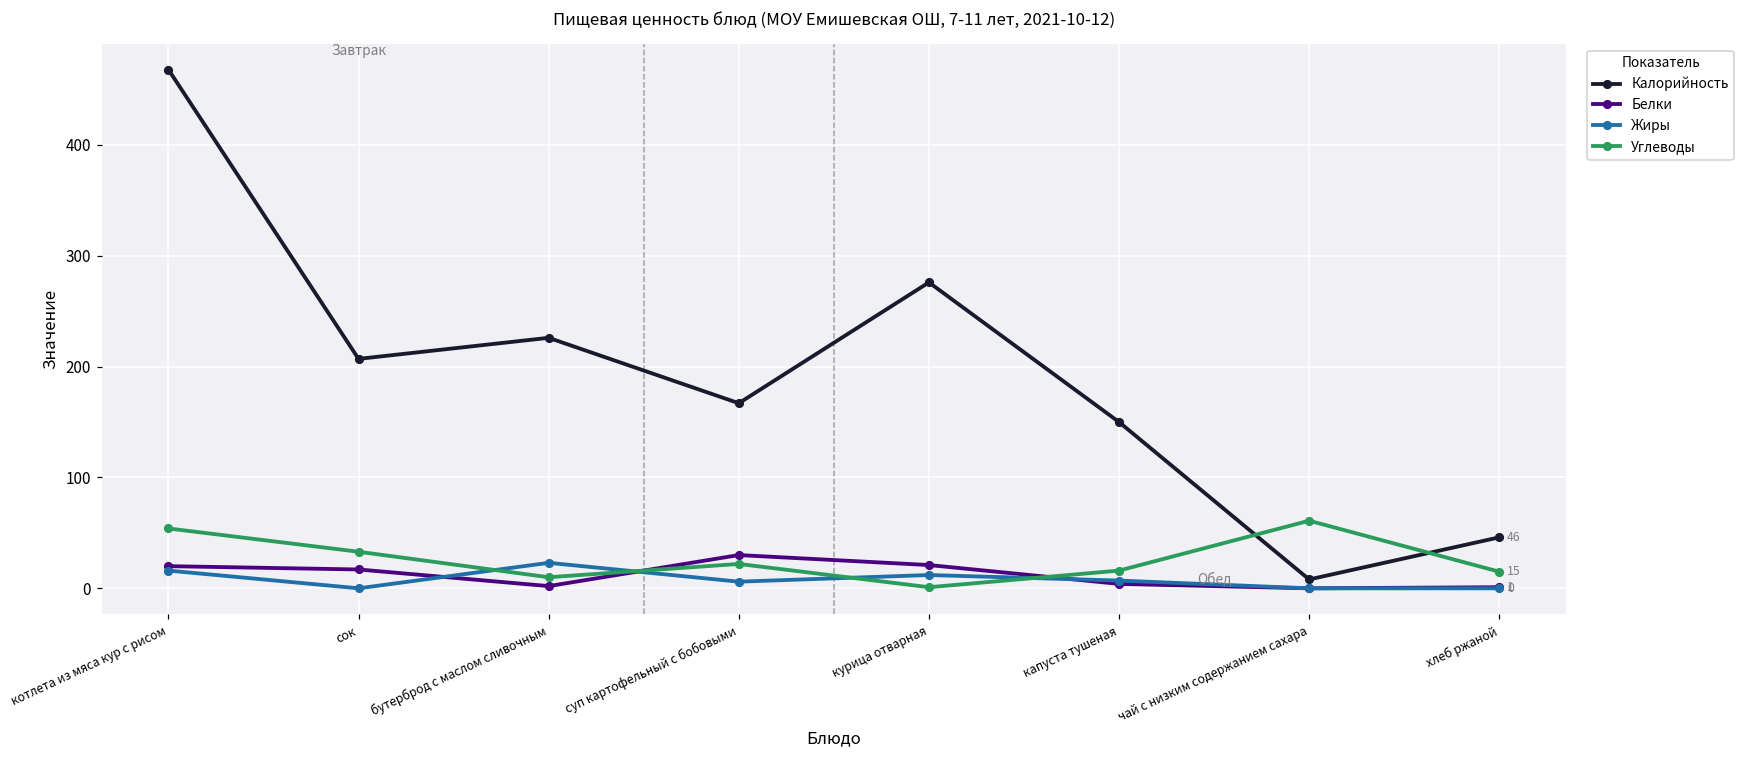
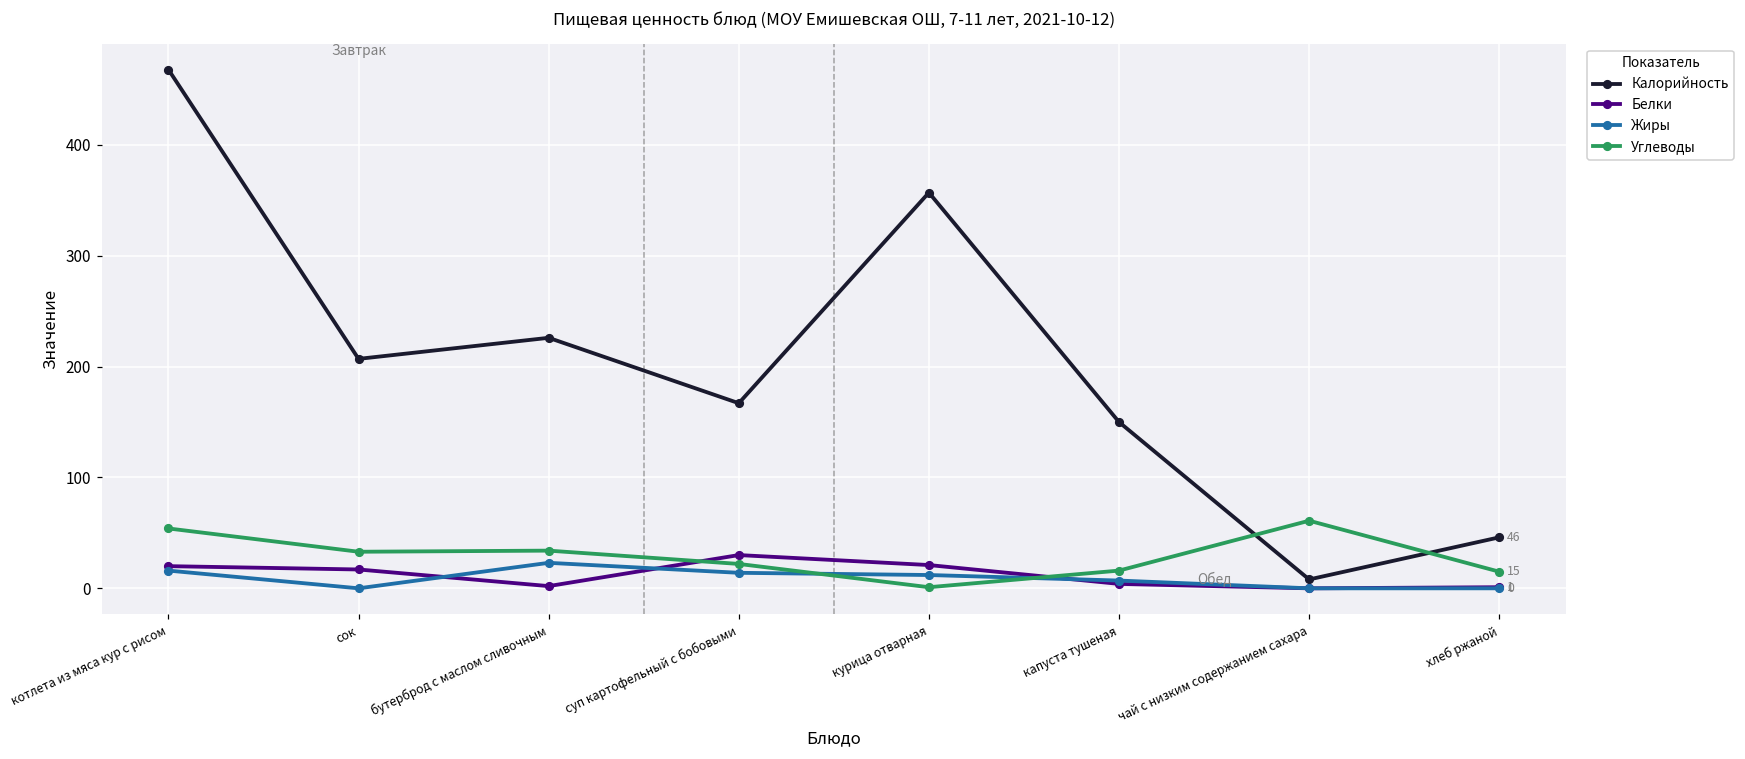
  {
    "Калорийность": {
      "котлета из мяса кур с рисом": 468,
      "сок": 207,
      "бутерброд с маслом сливочным": 226,
      "суп картофельный с бобовыми": 167,
-     "курица отварная": 276,
+     "курица отварная": 357,
      "капуста тушеная": 150,
      "чай с низким содержанием сахара": 8
    },
    "Белки": {
      "котлета из мяса кур с рисом": 20,
      "сок": 17,
      "бутерброд с маслом сливочным": 2,
      "суп картофельный с бобовыми": 30,
      "курица отварная": 21,
      "капуста тушеная": 4
    },
    "Жиры": {
      "котлета из мяса кур с рисом": 16,
      "сок": 0,
      "бутерброд с маслом сливочным": 23,
-     "суп картофельный с бобовыми": 6,
+     "суп картофельный с бобовыми": 14,
      "курица отварная": 12,
      "капуста тушеная": 7
    },
    "Углеводы": {
      "котлета из мяса кур с рисом": 54,
      "сок": 33,
-     "бутерброд с маслом сливочным": 10,
+     "бутерброд с маслом сливочным": 34,
      "суп картофельный с бобовыми": 22,
      "курица отварная": 1,
      "капуста тушеная": 16,
      "чай с низким содержанием сахара": 61
    }
  }
